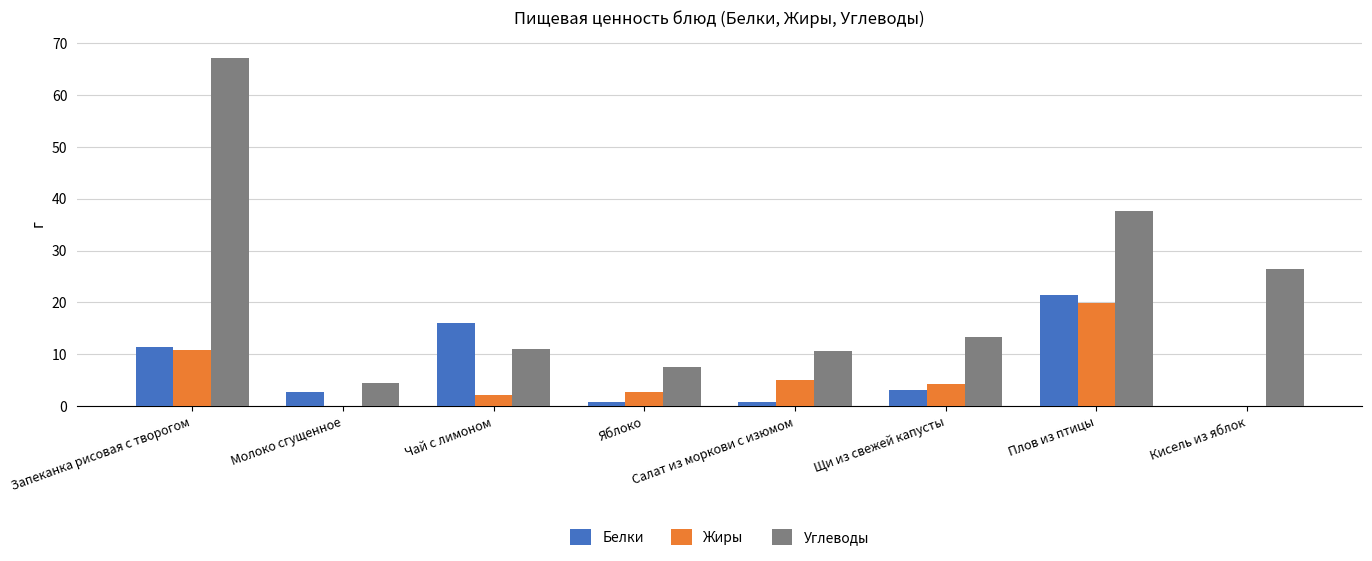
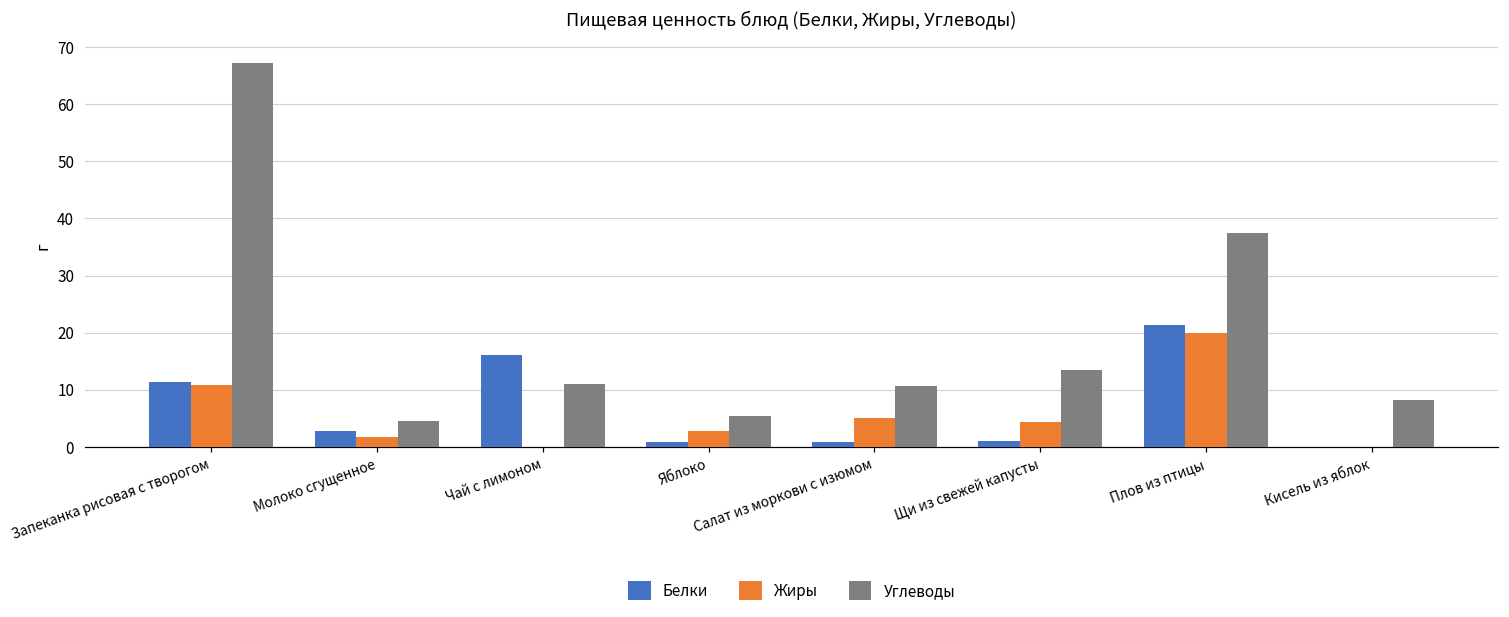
  {
    "Белки": {
      "Запеканка рисовая с творогом": 11,
      "Молоко сгущенное": 3,
      "Чай с лимоном": 16,
      "Яблоко": 1,
      "Салат из моркови с изюмом": 1,
-     "Щи из свежей капусты": 3,
+     "Щи из свежей капусты": 1,
      "Плов из птицы": 21,
      "Кисель из яблок": 0
    },
    "Жиры": {
      "Запеканка рисовая с творогом": 11,
-     "Молоко сгущенное": 0,
-     "Чай с лимоном": 2,
+     "Молоко сгущенное": 2,
+     "Чай с лимоном": 0,
      "Яблоко": 3,
      "Салат из моркови с изюмом": 5,
      "Щи из свежей капусты": 4,
      "Плов из птицы": 20,
      "Кисель из яблок": 0
    },
    "Углеводы": {
      "Запеканка рисовая с творогом": 67,
      "Молоко сгущенное": 4,
      "Чай с лимоном": 11,
-     "Яблоко": 8,
+     "Яблоко": 5,
      "Салат из моркови с изюмом": 11,
      "Щи из свежей капусты": 13,
      "Плов из птицы": 38,
-     "Кисель из яблок": 26
+     "Кисель из яблок": 8
    }
  }
